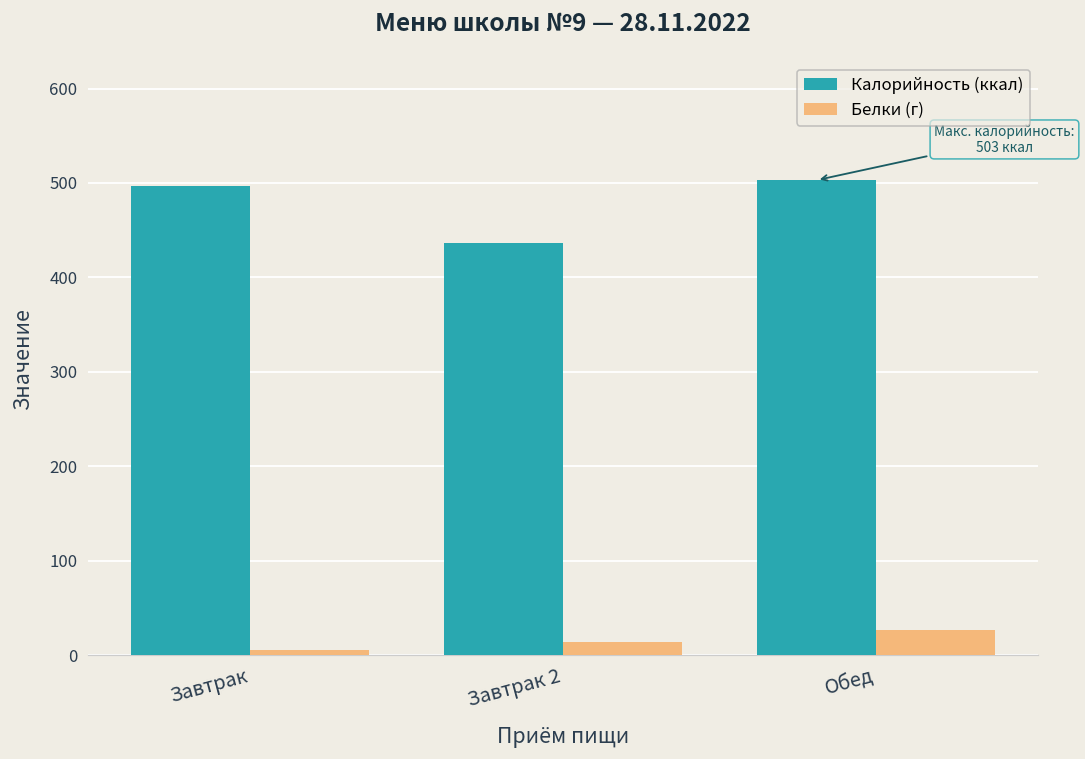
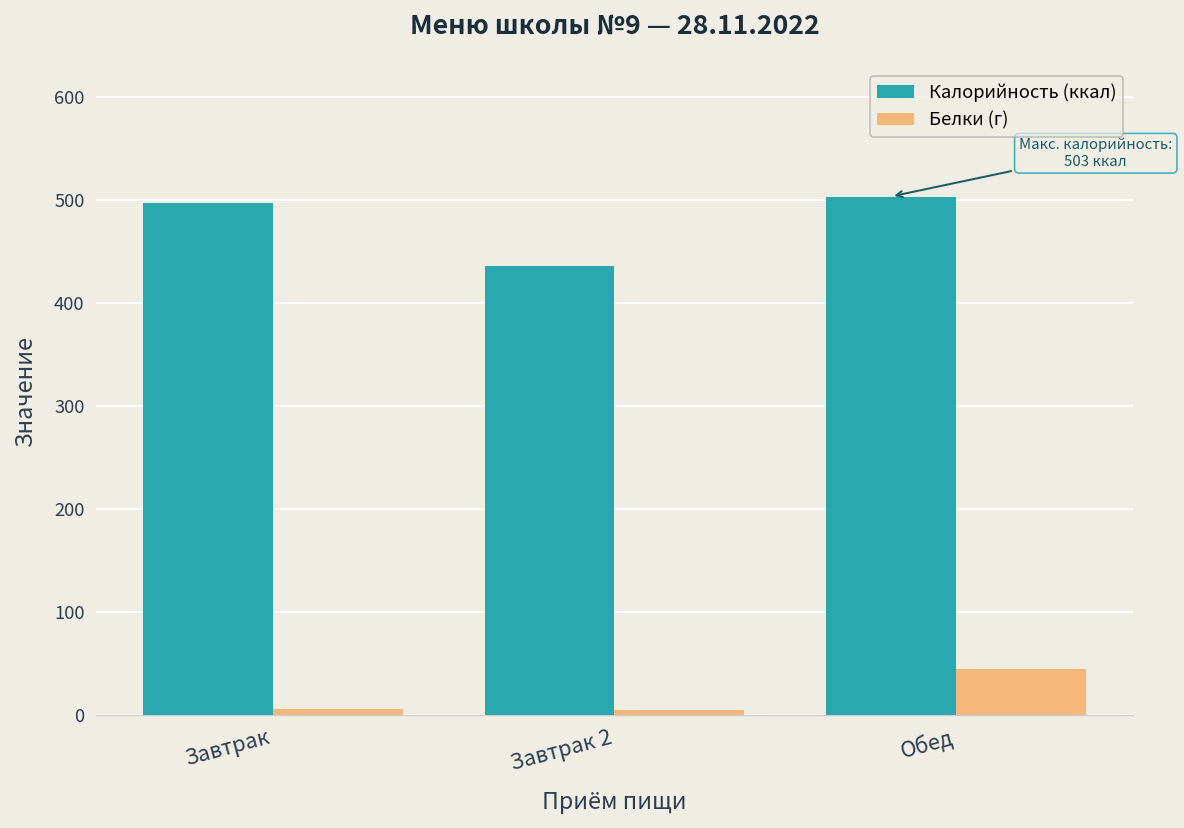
  {
    "Калорийность (ккал)": {
      "Завтрак": 500,
      "Завтрак 2": 440
    },
    "Белки (г)": {
      "Завтрак": 10,
-     "Завтрак 2": 14,
-     "Обед": 30
+     "Завтрак 2": 5,
+     "Обед": 40
    }
  }
